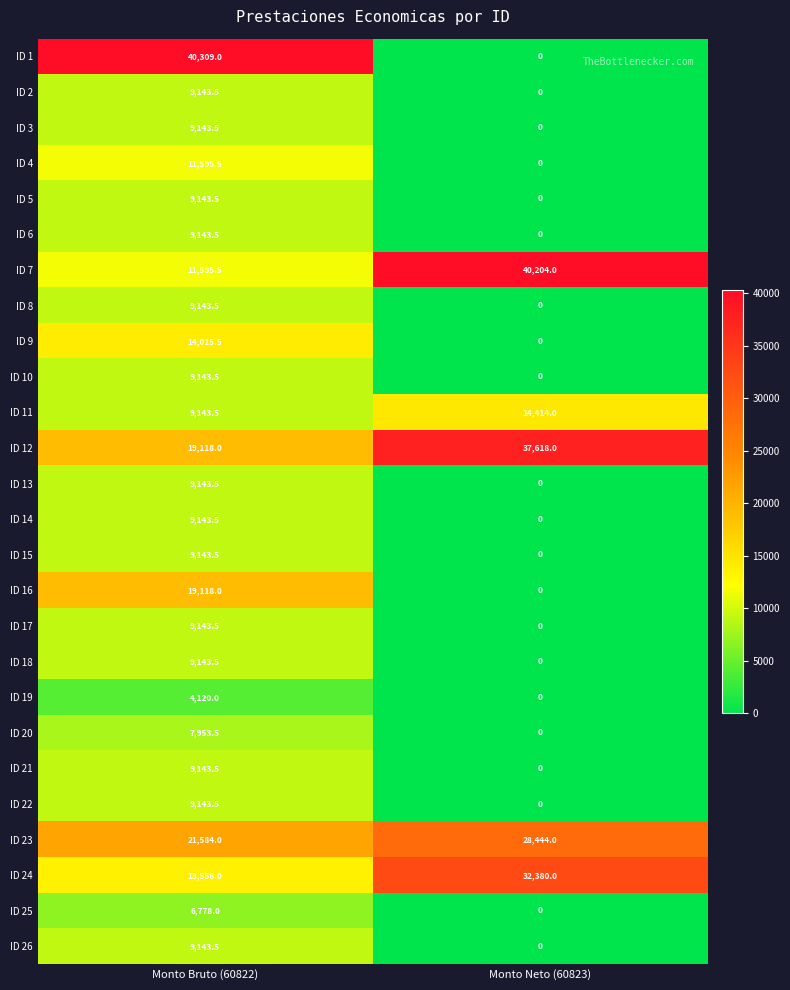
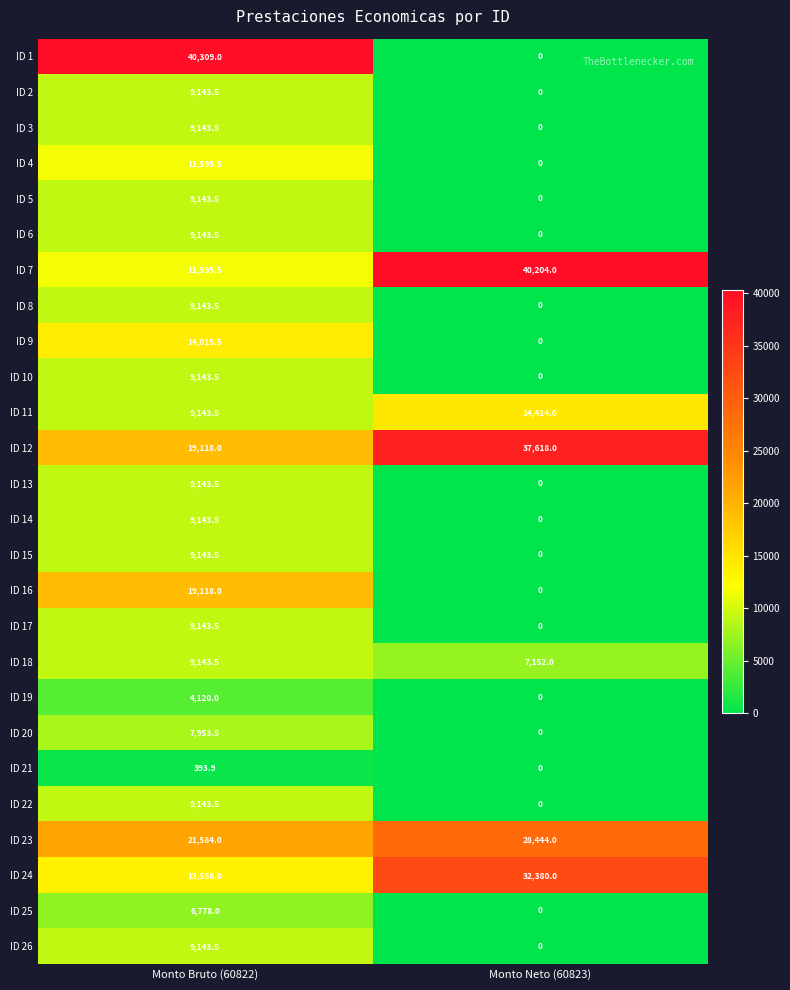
  {
    "ID 1": {
      "Monto Bruto (60822)": "40,309.0"
    },
    "ID 2": {
      "Monto Bruto (60822)": "9,143.5",
      "Monto Neto (60823)": "0"
    },
    "ID 3": {
      "Monto Bruto (60822)": "9,143.5",
      "Monto Neto (60823)": "0"
    },
    "ID 4": {
      "Monto Bruto (60822)": "11,595.5",
      "Monto Neto (60823)": "0"
    },
    "ID 5": {
      "Monto Bruto (60822)": "9,143.5",
      "Monto Neto (60823)": "0"
    },
    "ID 6": {
      "Monto Bruto (60822)": "9,143.5",
      "Monto Neto (60823)": "0"
    },
    "ID 7": {
      "Monto Bruto (60822)": "11,595.5",
      "Monto Neto (60823)": "40,204.0"
    },
    "ID 8": {
      "Monto Bruto (60822)": "9,143.5",
      "Monto Neto (60823)": "0"
    },
    "ID 9": {
      "Monto Bruto (60822)": "14,015.5",
      "Monto Neto (60823)": "0"
    },
    "ID 10": {
      "Monto Bruto (60822)": "9,143.5",
      "Monto Neto (60823)": "0"
    },
    "ID 11": {
      "Monto Bruto (60822)": "9,143.5",
      "Monto Neto (60823)": "14,414.0"
    },
    "ID 12": {
      "Monto Bruto (60822)": "19,118.0",
      "Monto Neto (60823)": "37,618.0"
    },
    "ID 13": {
      "Monto Bruto (60822)": "9,143.5",
      "Monto Neto (60823)": "0"
    },
    "ID 14": {
      "Monto Bruto (60822)": "9,143.5",
      "Monto Neto (60823)": "0"
    },
    "ID 15": {
      "Monto Bruto (60822)": "9,143.5",
      "Monto Neto (60823)": "0"
    },
    "ID 16": {
      "Monto Bruto (60822)": "19,118.0",
      "Monto Neto (60823)": "0"
    },
    "ID 17": {
      "Monto Bruto (60822)": "9,143.5",
      "Monto Neto (60823)": "0"
    },
    "ID 18": {
      "Monto Bruto (60822)": "9,143.5",
-     "Monto Neto (60823)": "0"
+     "Monto Neto (60823)": "7,152.0"
    },
    "ID 19": {
      "Monto Bruto (60822)": "4,120.0",
      "Monto Neto (60823)": "0"
    },
    "ID 20": {
      "Monto Bruto (60822)": "7,953.5",
      "Monto Neto (60823)": "0"
    },
    "ID 21": {
-     "Monto Bruto (60822)": "9,143.5",
+     "Monto Bruto (60822)": "393.9",
      "Monto Neto (60823)": "0"
    },
    "ID 22": {
      "Monto Bruto (60822)": "9,143.5",
      "Monto Neto (60823)": "0"
    },
    "ID 23": {
      "Monto Bruto (60822)": "21,584.0",
      "Monto Neto (60823)": "28,444.0"
    },
    "ID 24": {
      "Monto Bruto (60822)": "13,556.0",
      "Monto Neto (60823)": "32,380.0"
    },
    "ID 25": {
      "Monto Bruto (60822)": "6,778.0",
      "Monto Neto (60823)": "0"
    },
    "ID 26": {
      "Monto Bruto (60822)": "9,143.5",
      "Monto Neto (60823)": "0"
    }
  }
